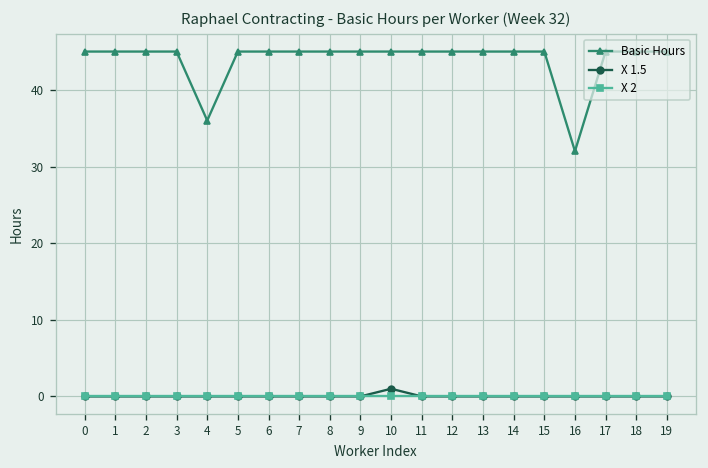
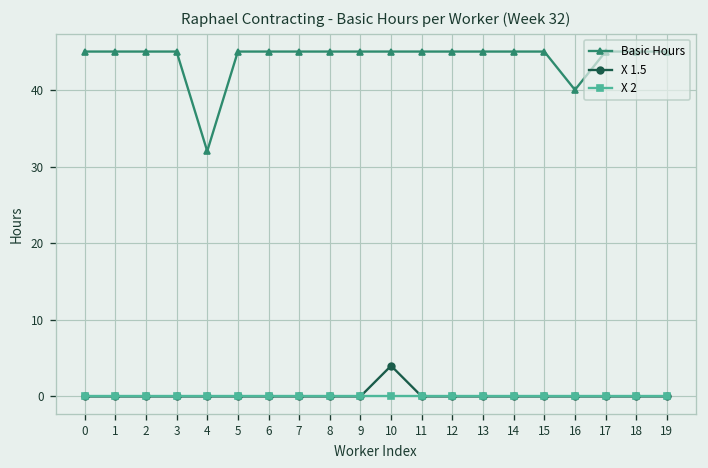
  {
    "Basic Hours": {
      "0": 45,
      "1": 45,
      "2": 45,
      "3": 45,
-     "4": 36,
+     "4": 32,
      "5": 45,
      "6": 45,
      "7": 45,
      "8": 45,
      "9": 45,
      "10": 45,
      "11": 45,
      "12": 45,
      "13": 45,
      "14": 45,
      "15": 45,
-     "16": 32
+     "16": 40
    },
    "X 1.5": {
-     "10": 1
+     "10": 4
    },
    "X 2": {
      "10": 0
    }
  }
